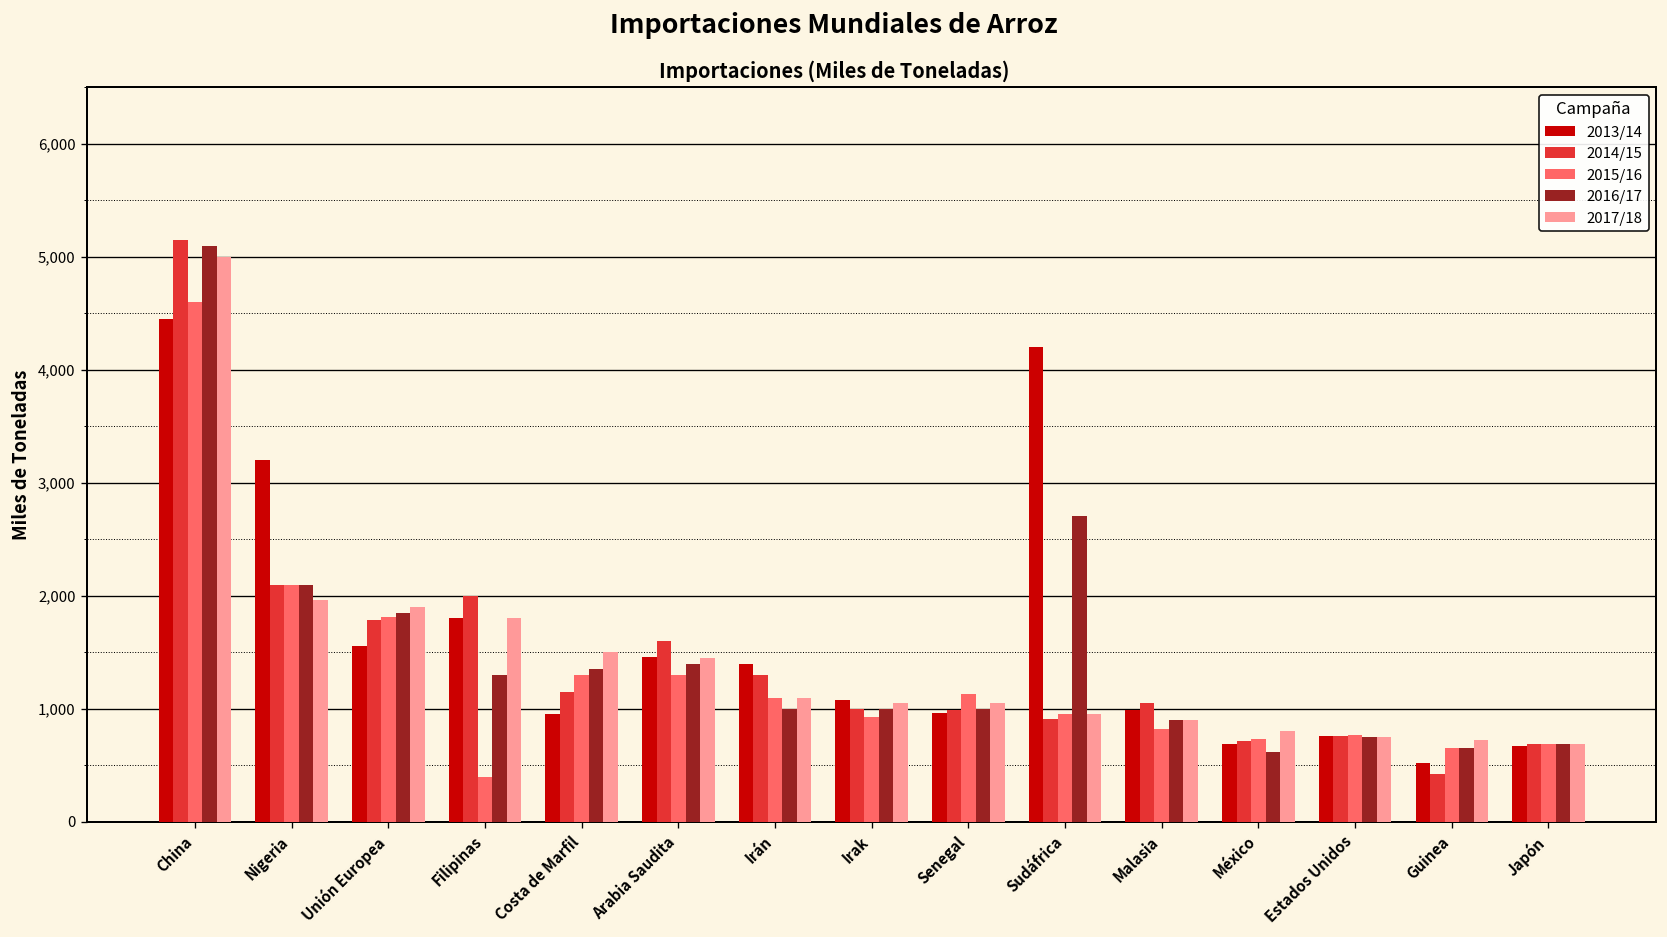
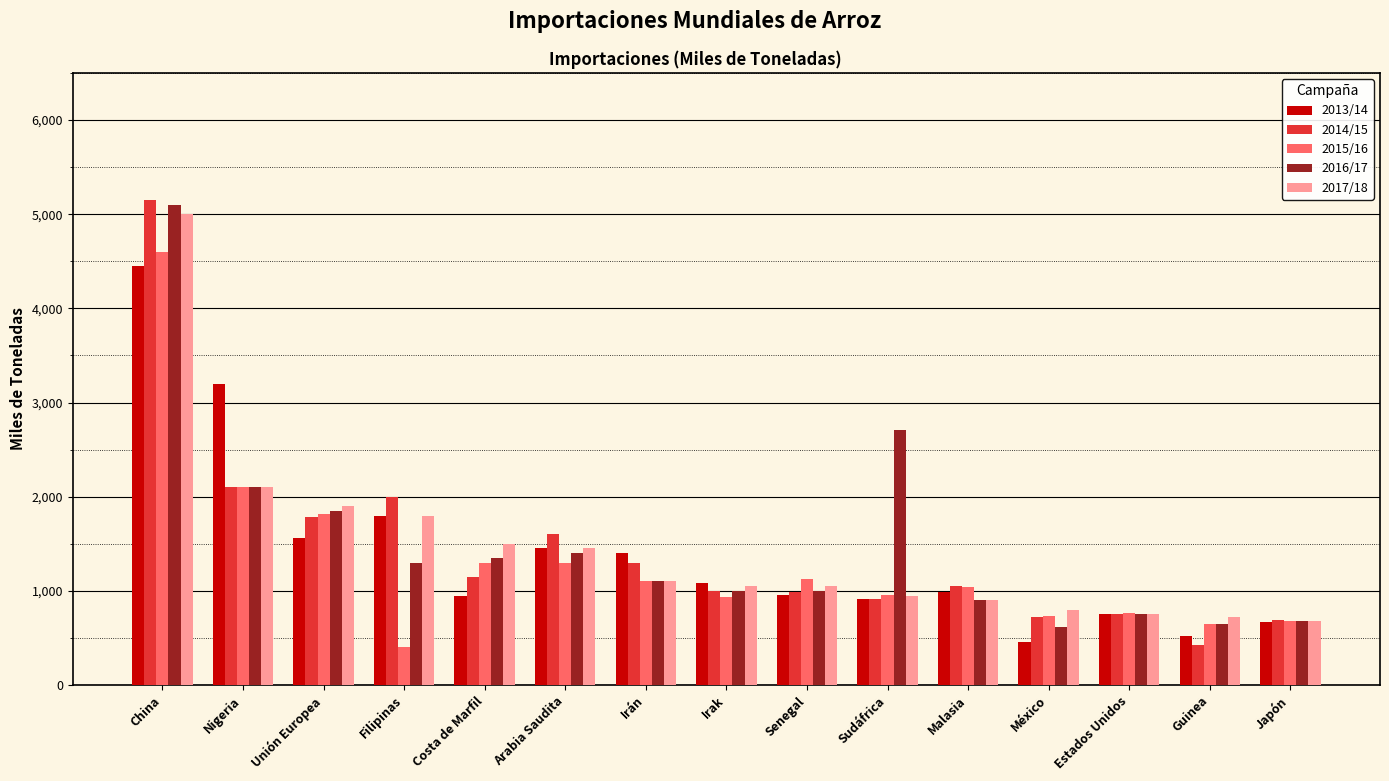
  {
    "2013/14": {
      "China": "4,500",
      "Nigeria": "3,200",
      "Unión Europea": "1,600",
      "Filipinas": "1,800",
      "Costa de Marfil": "1,000",
      "Arabia Saudita": "1,500",
      "Irán": "1,400",
      "Irak": "1,100",
      "Senegal": "1,000",
-     "Sudáfrica": "4,200",
+     "Sudáfrica": "900",
      "Malasia": "1,000",
-     "México": "700",
+     "México": "500",
      "Estados Unidos": "800",
      "Guinea": "500",
      "Japón": "700"
    },
    "2014/15": {
      "China": "5,200",
      "Nigeria": "2,100",
      "Unión Europea": "1,800",
      "Filipinas": "2,000",
      "Costa de Marfil": "1,200",
      "Arabia Saudita": "1,600",
      "Irán": "1,300",
      "Irak": "1,000",
      "Senegal": "1,000",
      "Sudáfrica": "900",
      "Malasia": "1,100",
      "México": "700",
      "Estados Unidos": "800",
      "Guinea": "400",
      "Japón": "700"
    },
    "2015/16": {
      "China": "4,600",
      "Nigeria": "2,100",
      "Unión Europea": "1,800",
      "Filipinas": "400",
      "Costa de Marfil": "1,300",
      "Arabia Saudita": "1,300",
      "Irán": "1,100",
      "Irak": "900",
      "Senegal": "1,100",
      "Sudáfrica": "1,000",
-     "Malasia": "800",
+     "Malasia": "1,000",
      "México": "700",
      "Estados Unidos": "800",
      "Guinea": "700",
      "Japón": "700"
    },
    "2016/17": {
      "China": "5,100",
      "Nigeria": "2,100",
      "Unión Europea": "1,900",
      "Filipinas": "1,300",
      "Costa de Marfil": "1,400",
      "Arabia Saudita": "1,400",
-     "Irán": "1,000",
+     "Irán": "1,100",
      "Irak": "1,000",
      "Senegal": "1,000",
      "Sudáfrica": "2,700",
      "Malasia": "900",
      "México": "600",
      "Estados Unidos": "800",
      "Guinea": "700",
      "Japón": "700"
    },
    "2017/18": {
      "China": "5,000",
-     "Nigeria": "2,000",
+     "Nigeria": "2,100",
      "Unión Europea": "1,900",
      "Filipinas": "1,800",
      "Costa de Marfil": "1,500",
      "Arabia Saudita": "1,500",
      "Irán": "1,100",
      "Irak": "1,100",
      "Senegal": "1,100",
      "Sudáfrica": "1,000",
      "Malasia": "900",
      "México": "800",
      "Estados Unidos": "800",
      "Guinea": "700",
      "Japón": "700"
    }
  }
